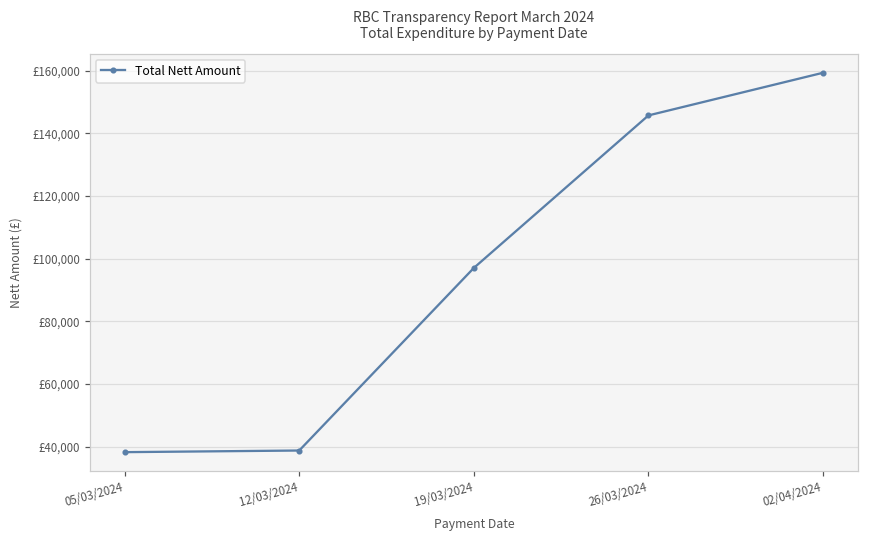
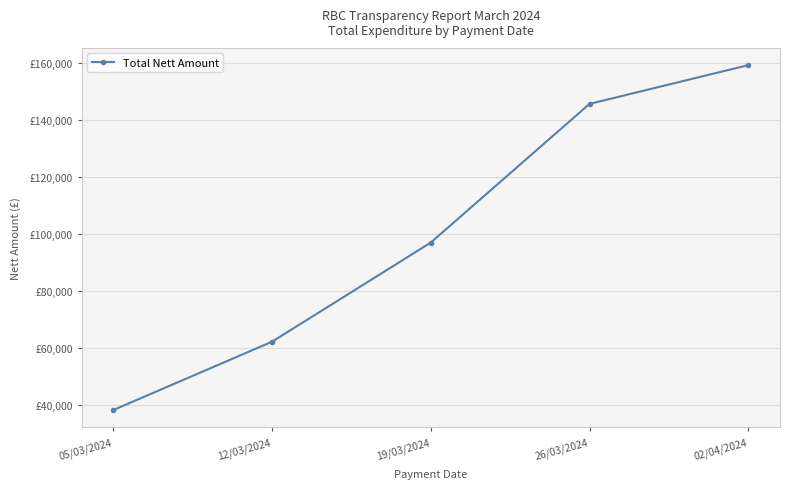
  {
    "05/03/2024": "£38,000",
-   "12/03/2024": "£39,000",
+   "12/03/2024": "£62,000",
    "19/03/2024": "£97,000",
    "26/03/2024": "£146,000",
    "02/04/2024": "£159,000"
  }
